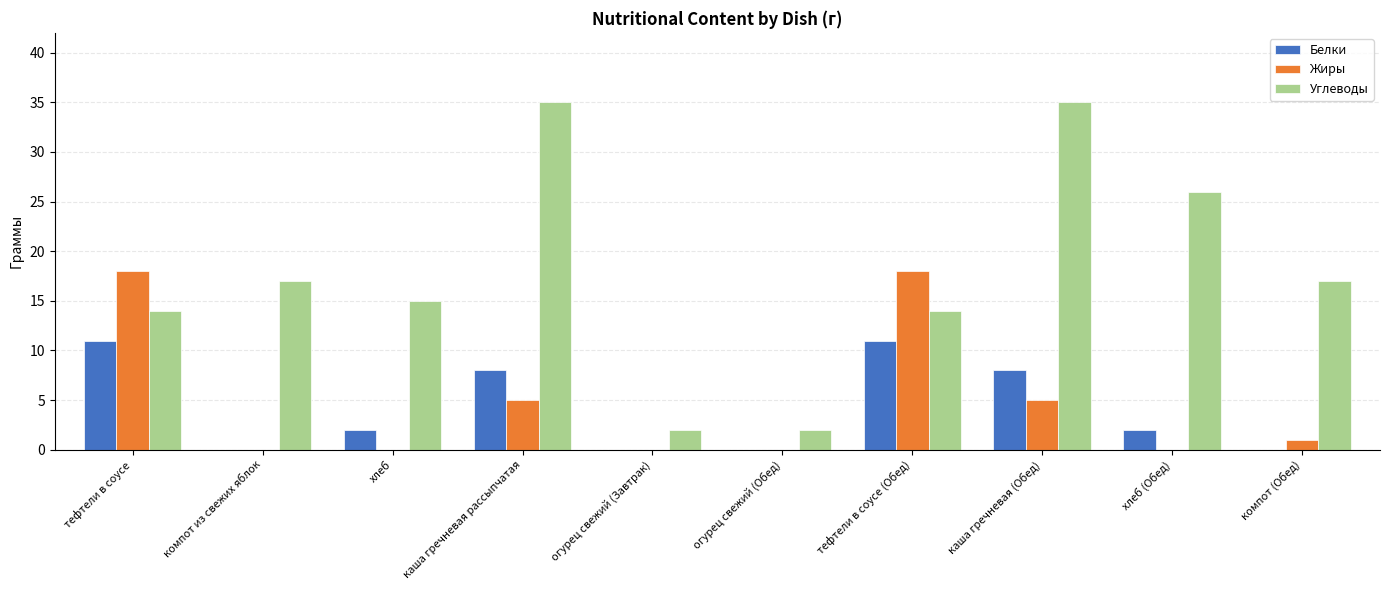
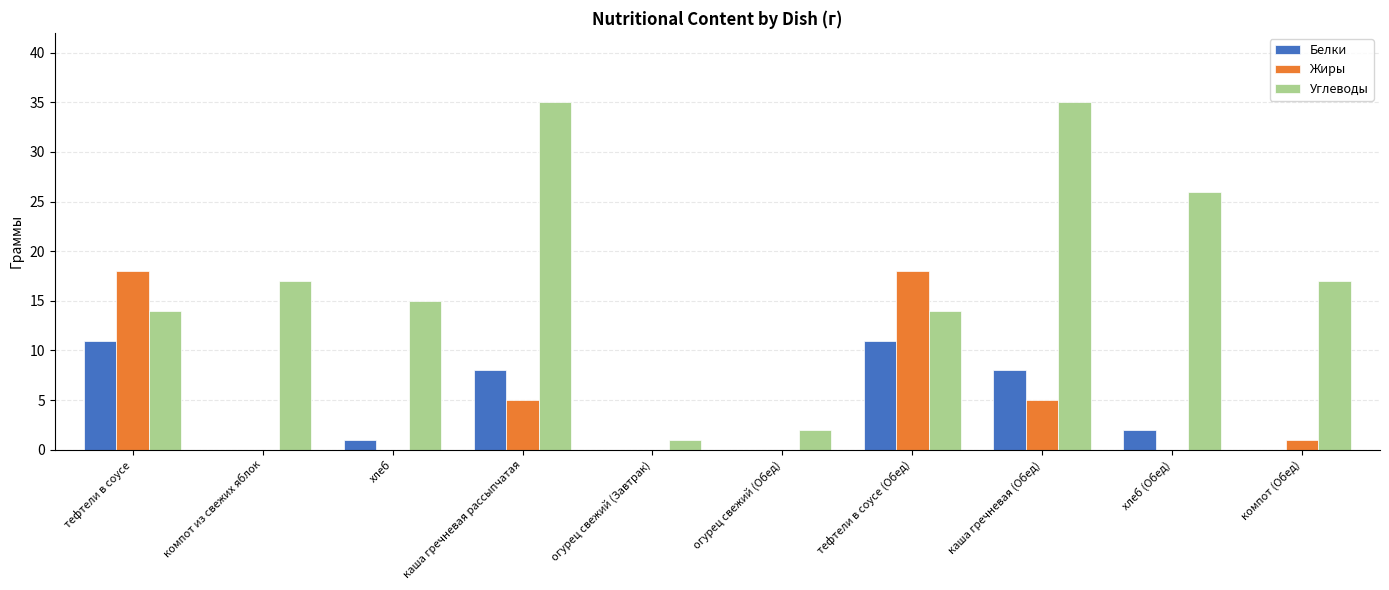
  {
    "Белки": {
      "тефтели в соусе": 11,
      "компот из свежих яблок": 0,
-     "хлеб": 2,
+     "хлеб": 1,
      "каша гречневая рассыпчатая": 8,
      "огурец свежий (Завтрак)": 0,
      "огурец свежий (Обед)": 0,
      "тефтели в соусе (Обед)": 11,
      "каша гречневая (Обед)": 8,
      "хлеб (Обед)": 2,
      "компот (Обед)": 0
    },
    "Жиры": {
      "тефтели в соусе": 18,
      "компот из свежих яблок": 0,
      "хлеб": 0,
      "каша гречневая рассыпчатая": 5,
      "огурец свежий (Завтрак)": 0,
      "огурец свежий (Обед)": 0,
      "тефтели в соусе (Обед)": 18,
      "каша гречневая (Обед)": 5,
      "хлеб (Обед)": 0,
      "компот (Обед)": 1
    },
    "Углеводы": {
      "тефтели в соусе": 14,
      "компот из свежих яблок": 17,
      "хлеб": 15,
      "каша гречневая рассыпчатая": 35,
-     "огурец свежий (Завтрак)": 2,
+     "огурец свежий (Завтрак)": 1,
      "огурец свежий (Обед)": 2,
      "тефтели в соусе (Обед)": 14,
      "каша гречневая (Обед)": 35,
      "хлеб (Обед)": 26,
      "компот (Обед)": 17
    }
  }
